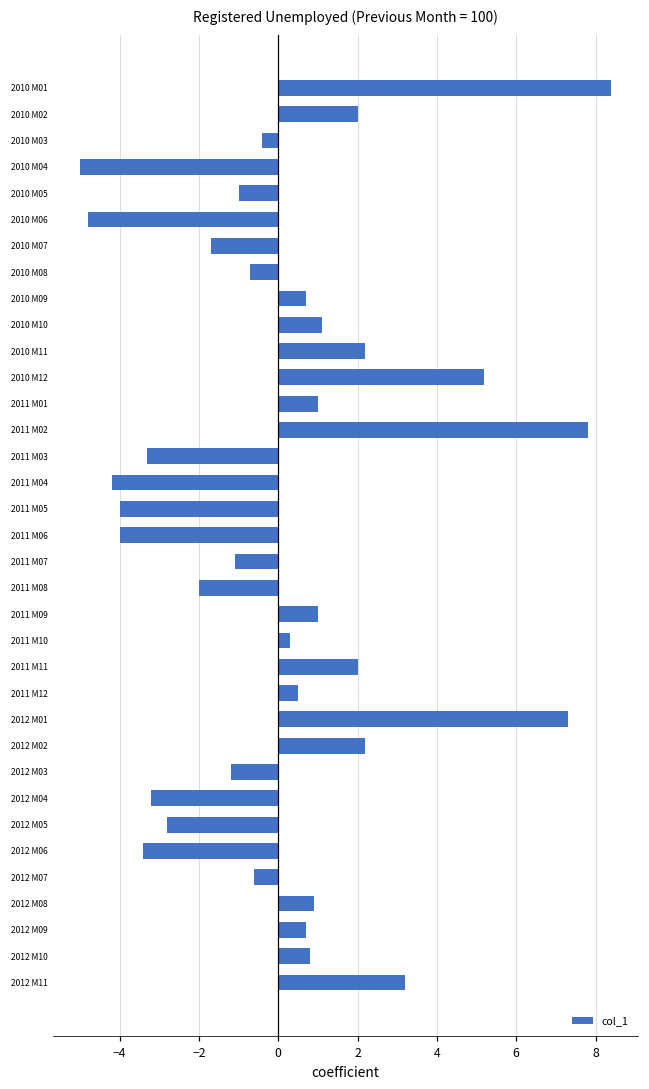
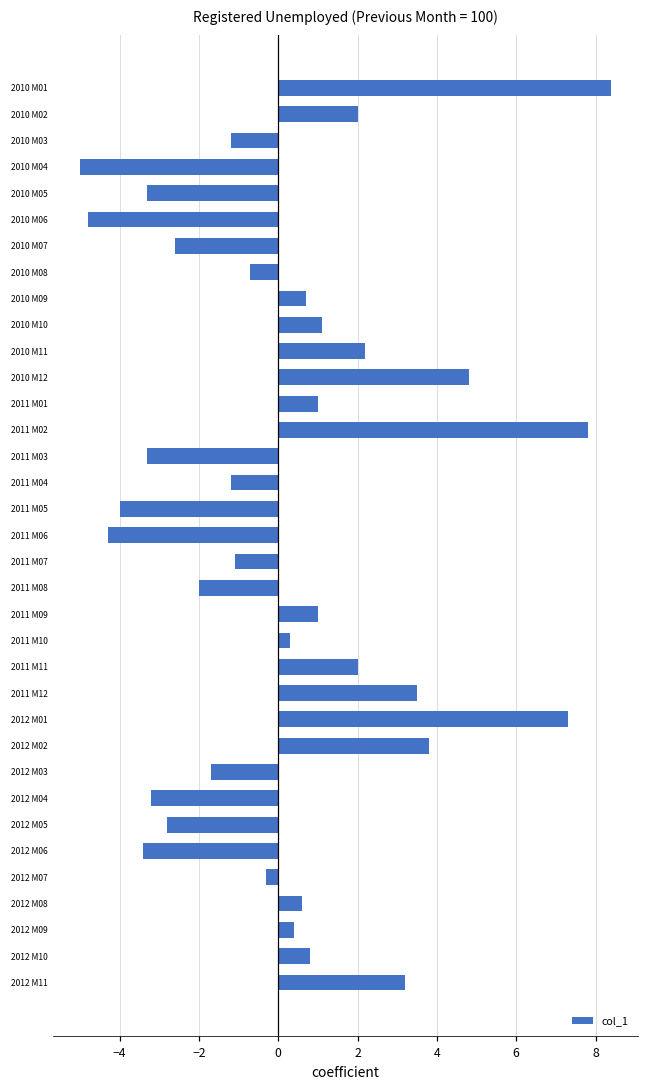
  {
    "2010 M01": 8.4,
    "2010 M02": 2.0,
-   "2010 M03": -0.4,
+   "2010 M03": -1.2,
    "2010 M04": -5.0,
-   "2010 M05": -1.0,
+   "2010 M05": -3.3,
    "2010 M06": -4.8,
-   "2010 M07": -1.7,
+   "2010 M07": -2.6,
    "2010 M08": -0.7,
    "2010 M09": 0.7,
    "2010 M10": 1.1,
    "2010 M11": 2.2,
-   "2010 M12": 5.2,
+   "2010 M12": 4.8,
    "2011 M01": 1.0,
    "2011 M02": 7.8,
    "2011 M03": -3.3,
-   "2011 M04": -4.2,
+   "2011 M04": -1.2,
    "2011 M05": -4.0,
-   "2011 M06": -4.0,
+   "2011 M06": -4.3,
    "2011 M07": -1.1,
    "2011 M08": -2.0,
    "2011 M09": 1.0,
    "2011 M10": 0.3,
    "2011 M11": 2.0,
-   "2011 M12": 0.5,
+   "2011 M12": 3.5,
    "2012 M01": 7.3,
-   "2012 M02": 2.2,
-   "2012 M03": -1.2,
+   "2012 M02": 3.8,
+   "2012 M03": -1.7,
    "2012 M04": -3.2,
    "2012 M05": -2.8,
    "2012 M06": -3.4,
-   "2012 M07": -0.6,
-   "2012 M08": 0.9,
-   "2012 M09": 0.7,
+   "2012 M07": -0.3,
+   "2012 M08": 0.6,
+   "2012 M09": 0.4,
    "2012 M10": 0.8,
    "2012 M11": 3.2
  }
